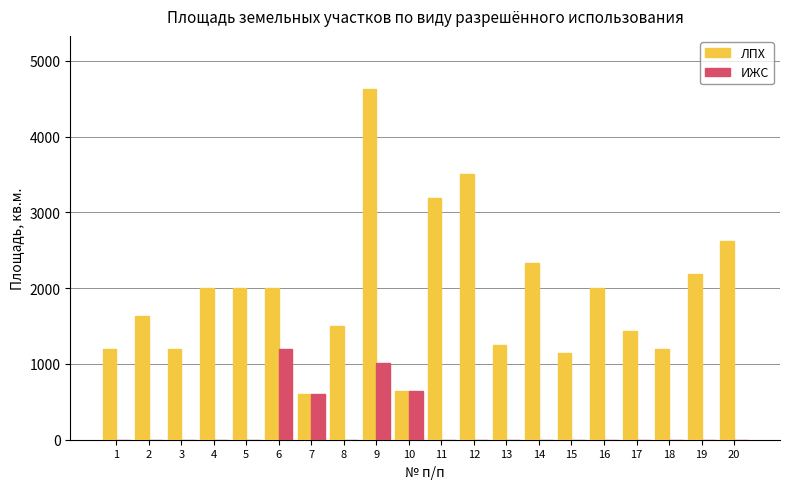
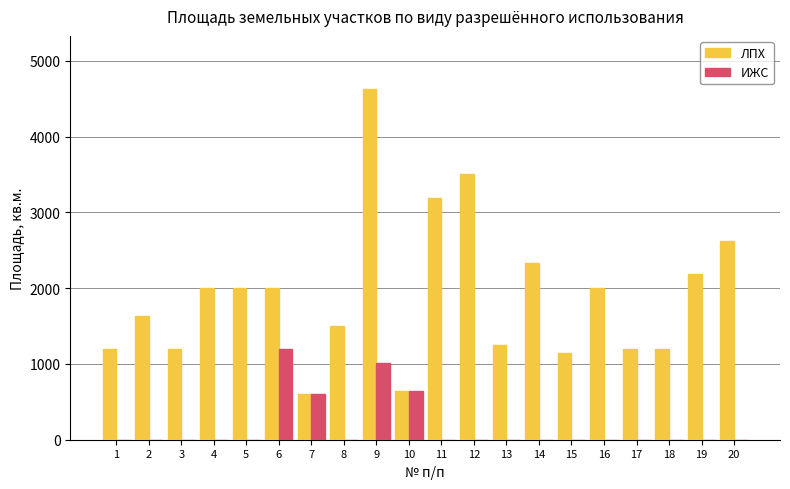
  {
    "ЛПХ": {
      "1": 1200,
      "2": 1600,
      "3": 1200,
      "4": 2000,
      "5": 2000,
      "6": 2000,
      "7": 600,
      "8": 1500,
      "9": 4600,
      "10": 600,
      "11": 3200,
      "12": 3500,
      "13": 1300,
      "14": 2300,
      "15": 1100,
      "16": 2000,
-     "17": 1400,
+     "17": 1200,
      "18": 1200,
      "19": 2200,
      "20": 2600
    },
    "ИЖС": {
      "1": 0,
      "2": 0,
      "3": 0,
      "4": 0,
      "5": 0,
      "6": 1200,
      "7": 600,
      "8": 0,
      "9": 1000,
      "10": 600,
      "11": 0,
      "12": 0,
      "13": 0,
      "14": 0,
      "15": 0,
      "16": 0,
      "17": 0,
      "18": 0,
      "19": 0,
      "20": 0
    }
  }
